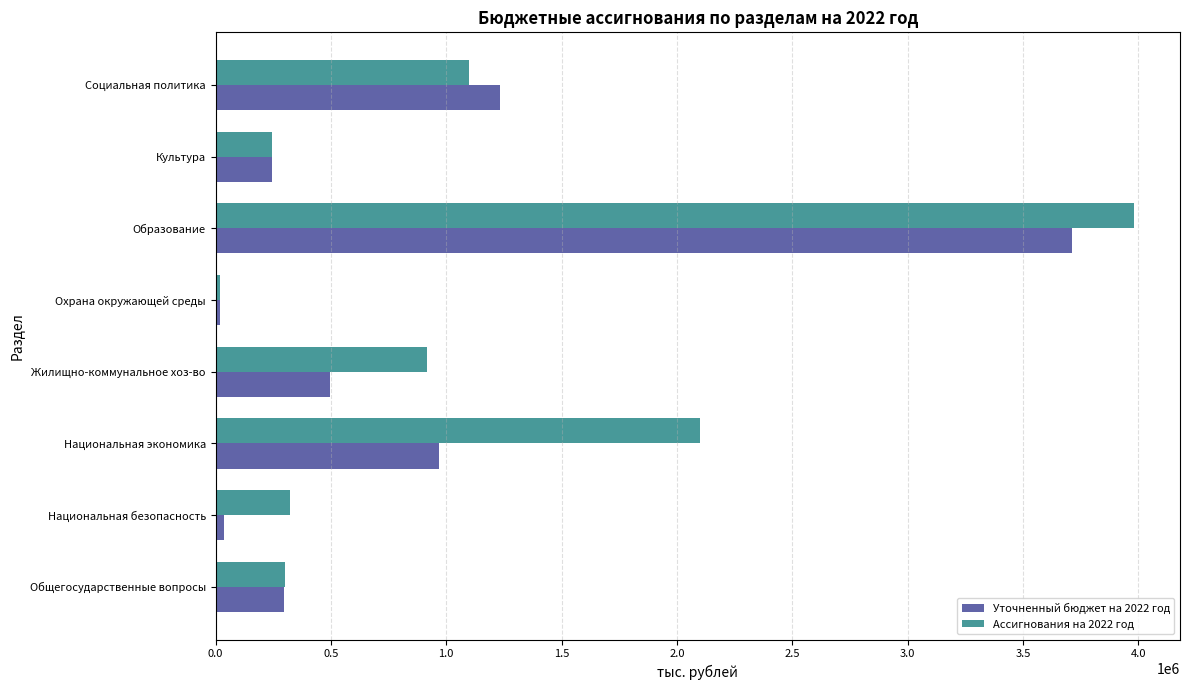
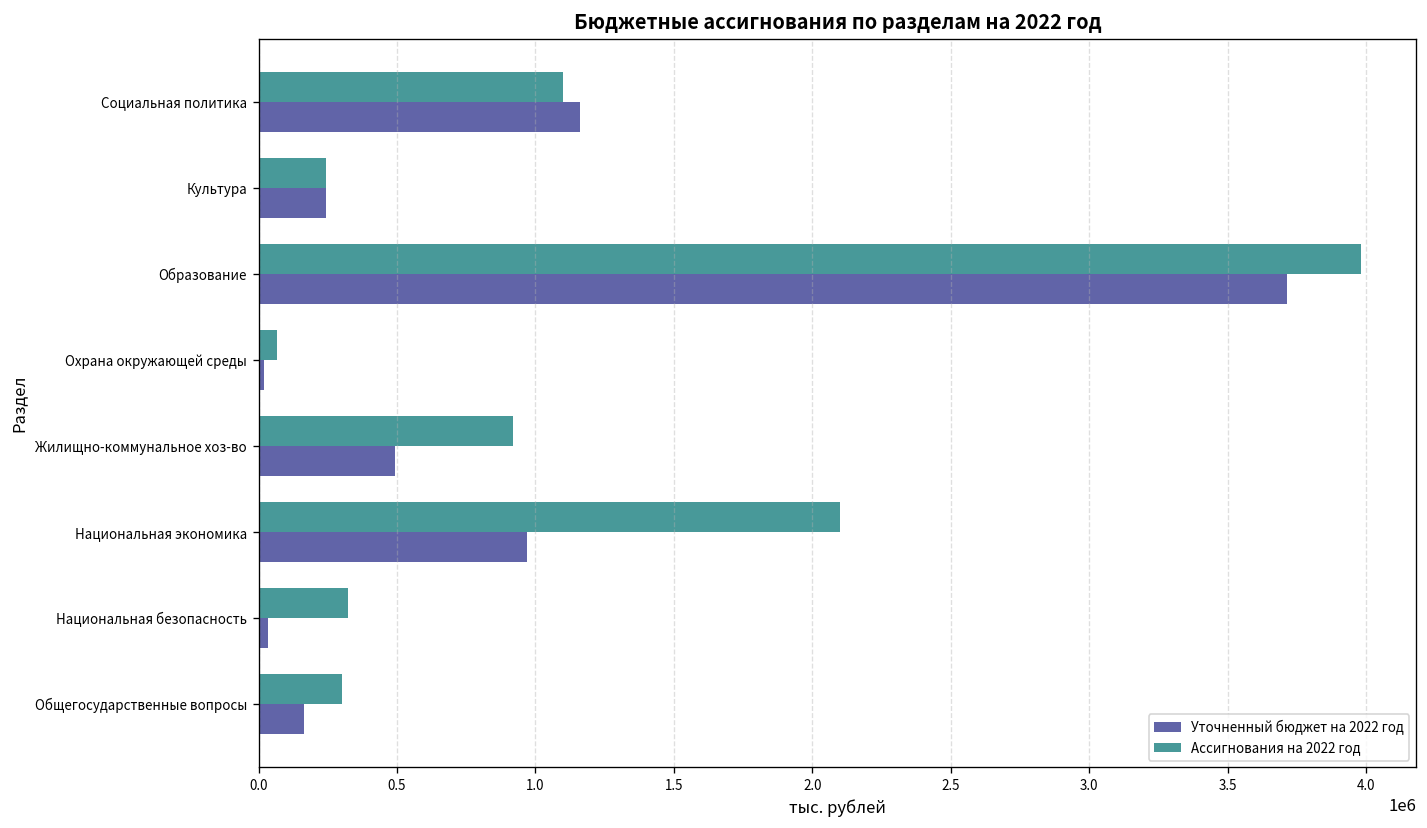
  {
    "Уточненный бюджет на 2022 год": {
-     "Социальная политика": 1230000,
+     "Социальная политика": 1160000,
      "Культура": 240000,
      "Образование": 3710000,
      "Охрана окружающей среды": 20000,
      "Жилищно-коммунальное хоз-во": 490000,
      "Национальная экономика": 970000,
      "Национальная безопасность": 40000,
-     "Общегосударственные вопросы": 300000
+     "Общегосударственные вопросы": 170000
    },
    "Ассигнования на 2022 год": {
      "Социальная политика": 1100000,
      "Культура": 240000,
      "Образование": 3980000,
-     "Охрана окружающей среды": 20000,
+     "Охрана окружающей среды": 70000,
      "Жилищно-коммунальное хоз-во": 920000,
      "Национальная экономика": 2100000,
      "Национальная безопасность": 320000,
      "Общегосударственные вопросы": 300000
    }
  }
